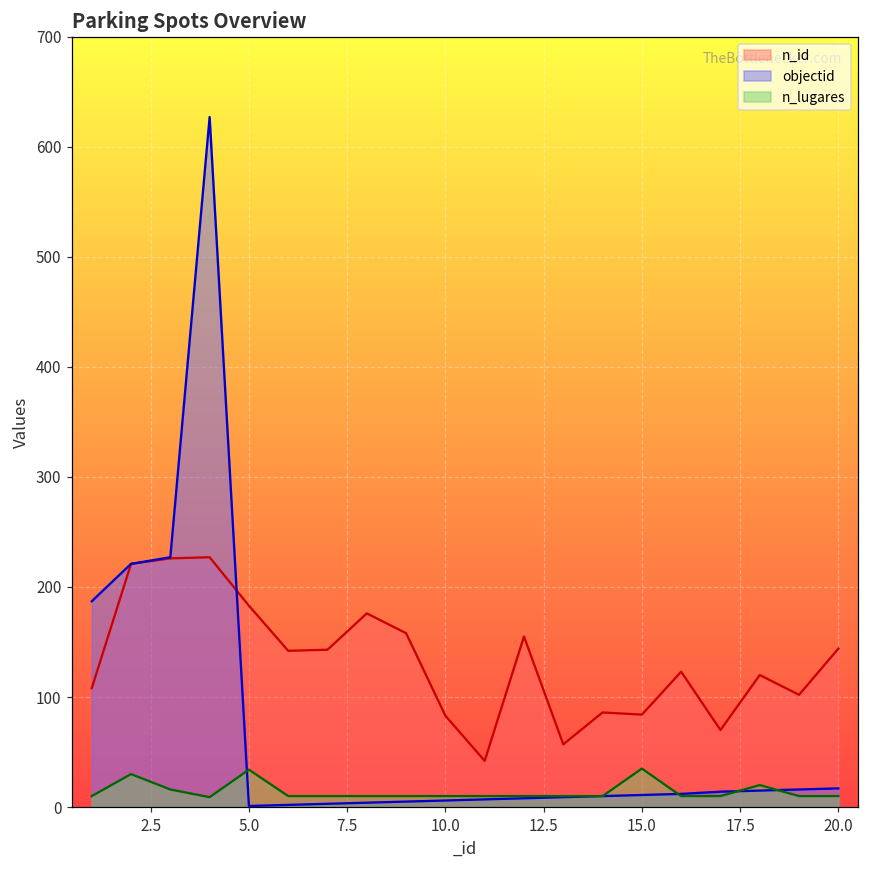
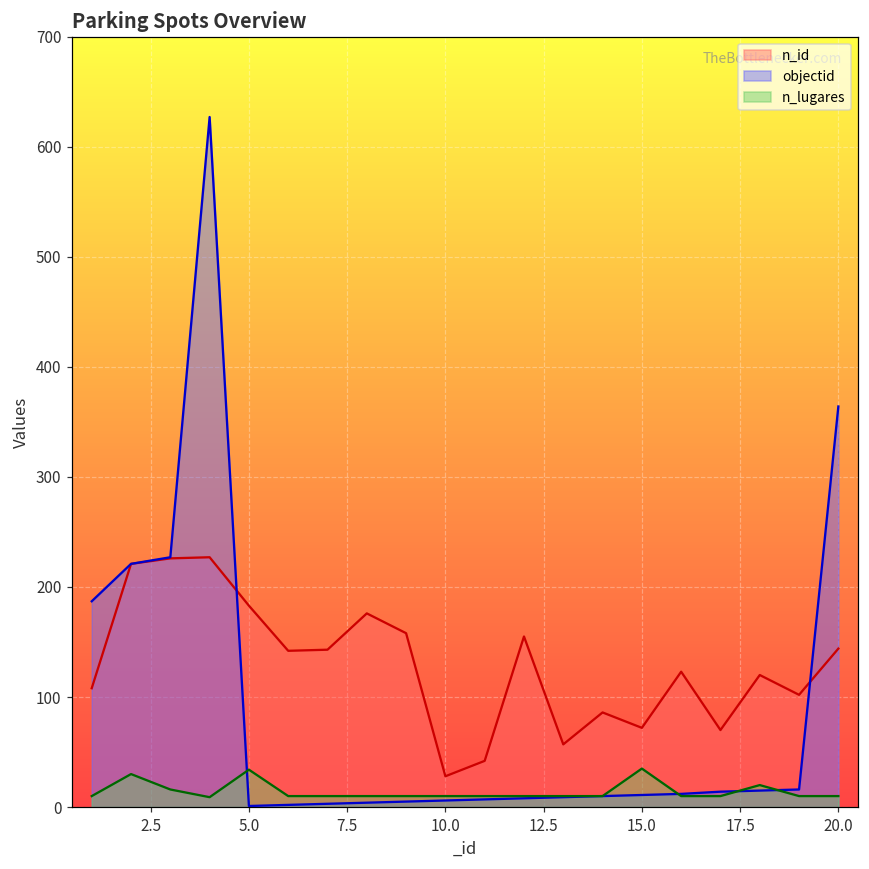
  {
    "n_id": {
      "5.0": 183,
-     "10.0": 83,
-     "15.0": 84,
+     "10.0": 28,
+     "15.0": 72,
      "20.0": 144
    },
    "objectid": {
      "5.0": 1,
      "10.0": 6,
      "15.0": 11,
-     "20.0": 17
+     "20.0": 364
    },
    "n_lugares": {
      "5.0": 34,
      "10.0": 10,
      "15.0": 35,
      "20.0": 10
    }
  }
